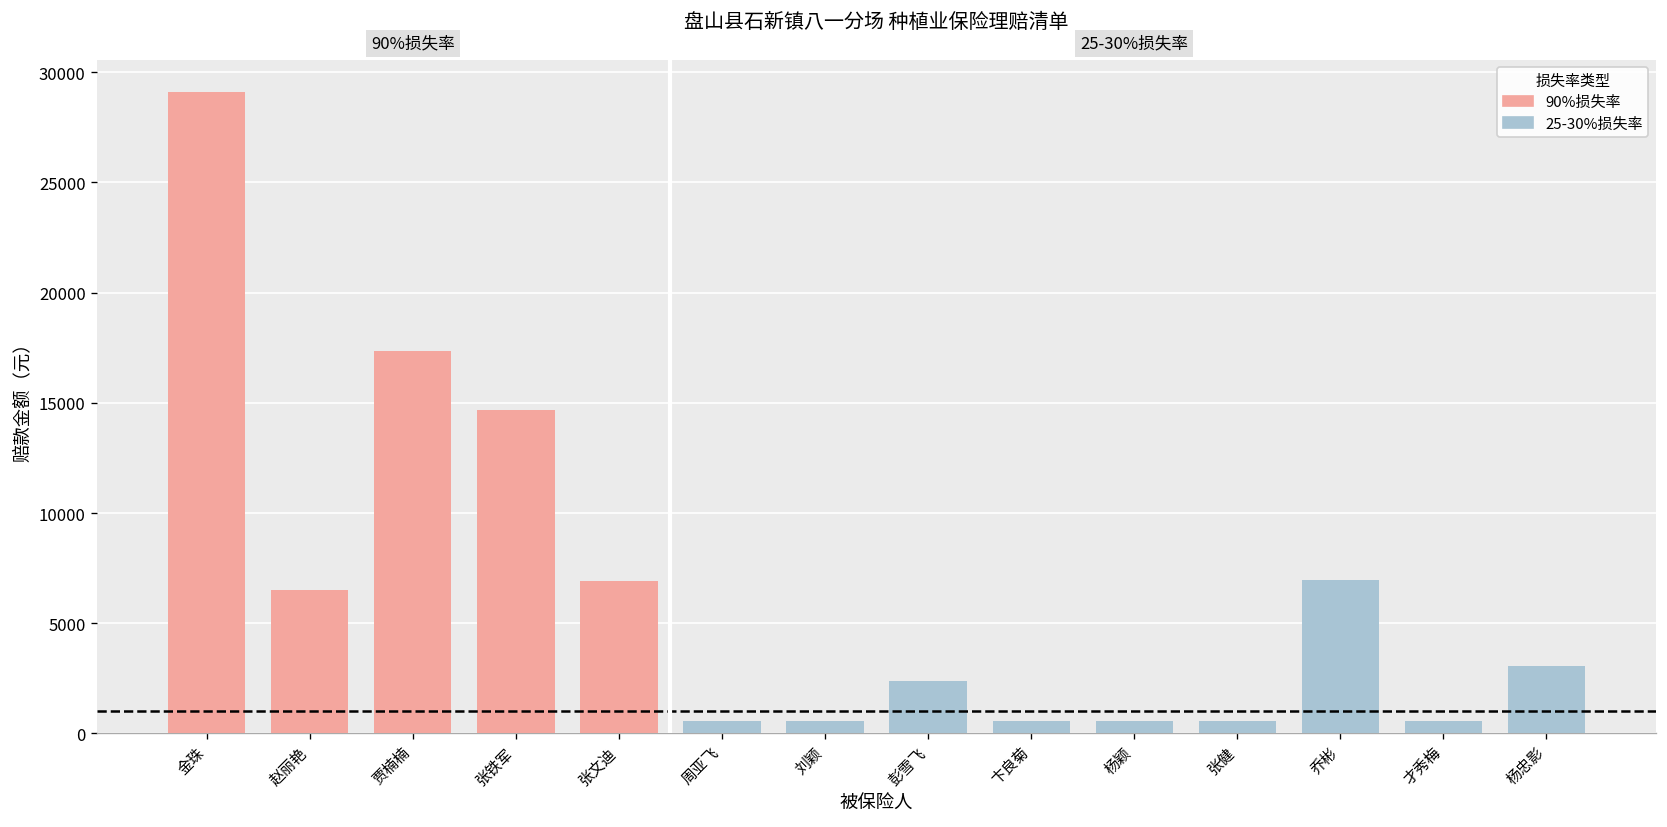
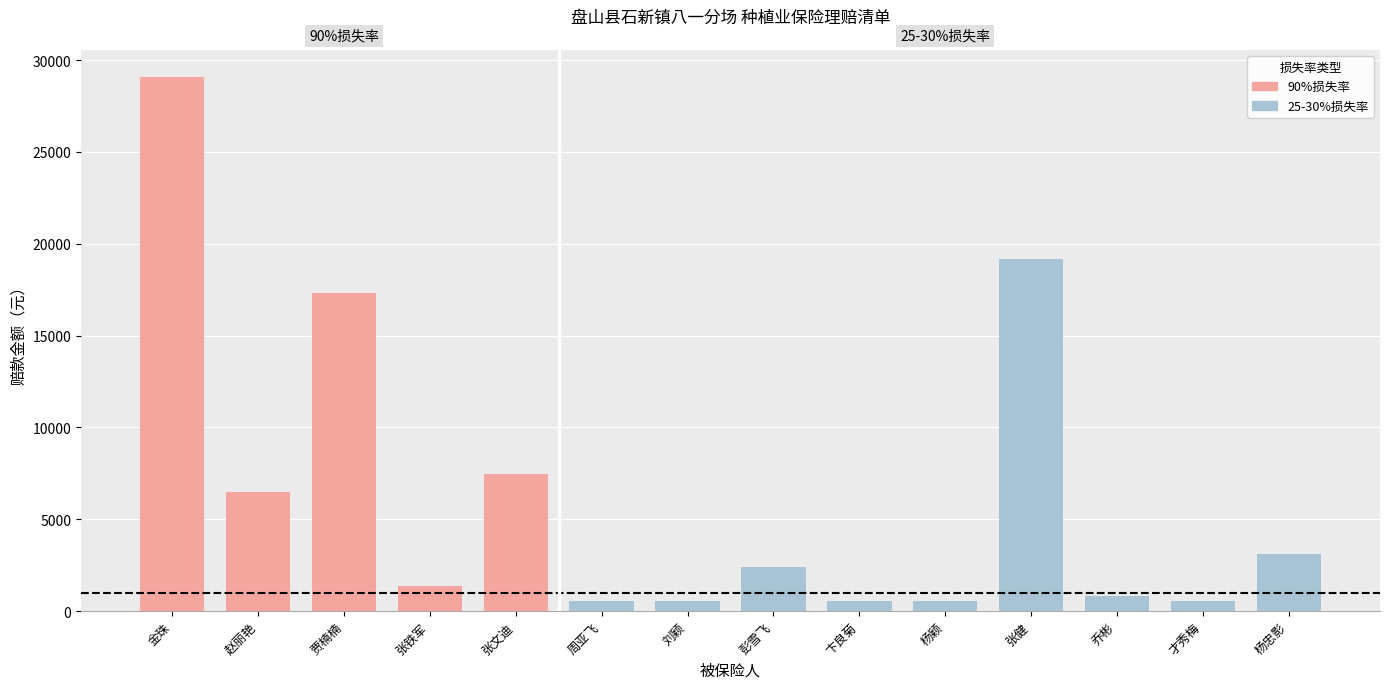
  {
    "金珠": 29100,
    "赵丽艳": 6500,
    "贾楠楠": 17300,
-   "张铁军": 14700,
-   "张文迪": 6900,
+   "张铁军": 1400,
+   "张文迪": 7500,
    "周亚飞": 600,
    "刘颖": 600,
    "彭雪飞": 2400,
    "卞良菊": 600,
    "杨颖": 600,
-   "张健": 600,
-   "乔彬": 7000,
+   "张健": 19200,
+   "乔彬": 800,
    "才秀梅": 600,
    "杨忠影": 3100
  }
